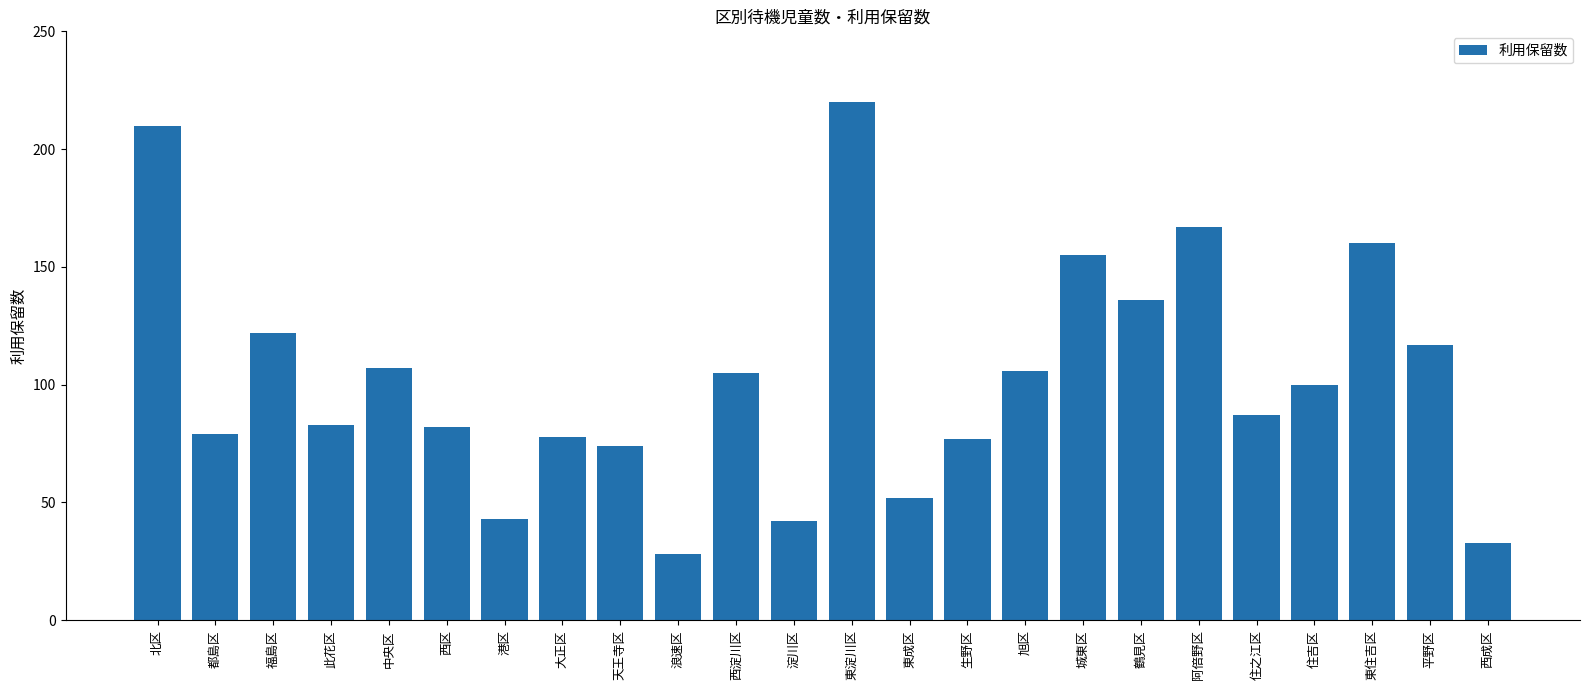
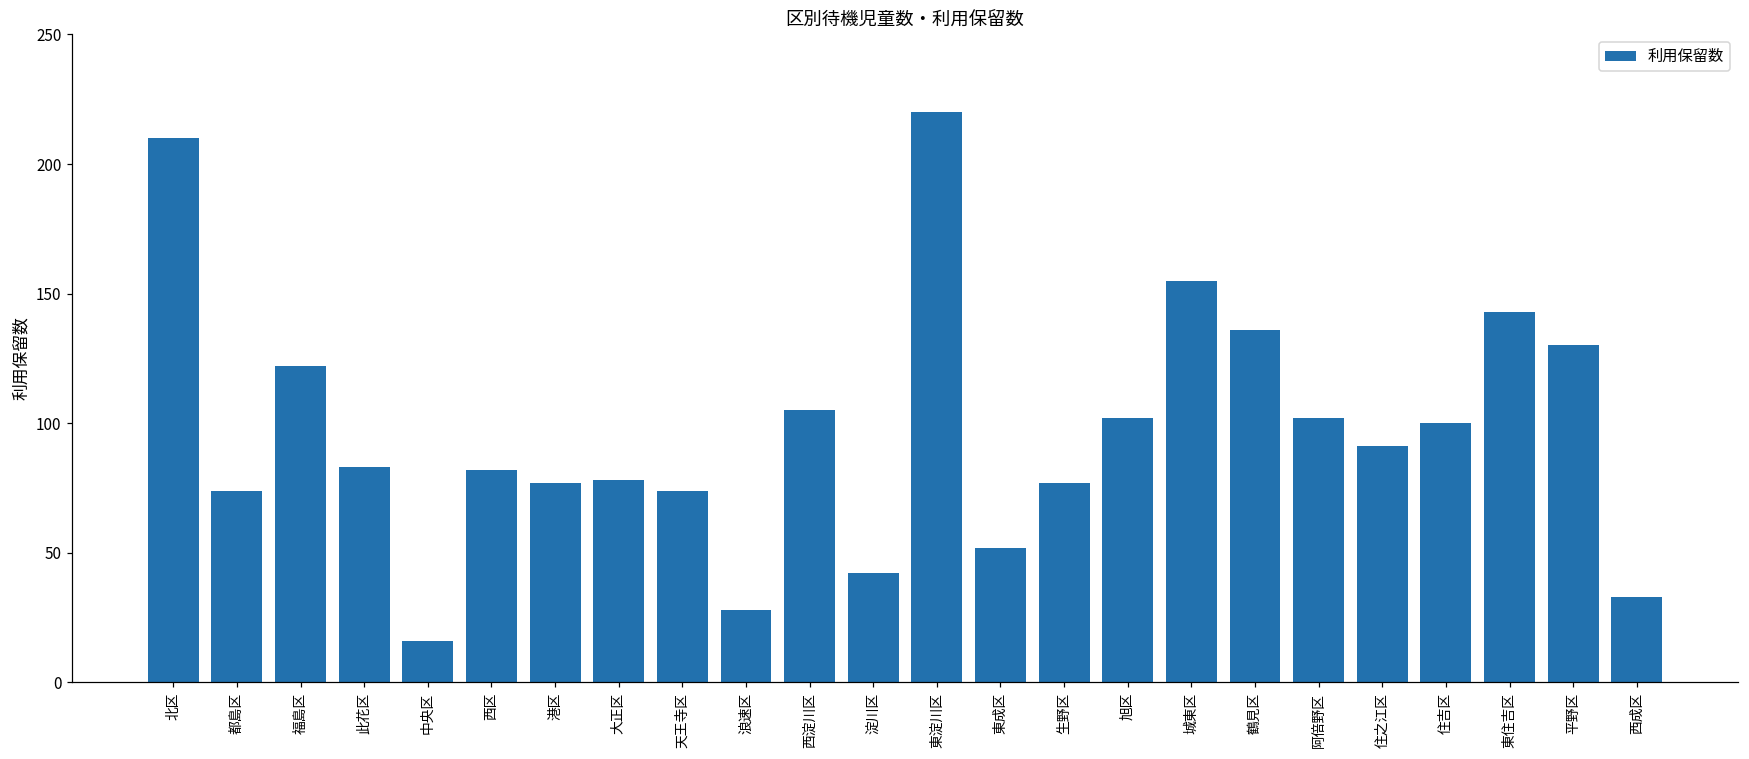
  {
    "北区": 210,
-   "都島区": 79,
+   "都島区": 74,
    "福島区": 122,
    "此花区": 83,
-   "中央区": 107,
+   "中央区": 16,
    "西区": 82,
-   "港区": 43,
+   "港区": 77,
    "大正区": 78,
    "天王寺区": 74,
    "浪速区": 28,
    "西淀川区": 105,
    "淀川区": 42,
    "東淀川区": 220,
    "東成区": 52,
    "生野区": 77,
-   "旭区": 106,
+   "旭区": 102,
    "城東区": 155,
    "鶴見区": 136,
-   "阿倍野区": 167,
-   "住之江区": 87,
+   "阿倍野区": 102,
+   "住之江区": 91,
    "住吉区": 100,
-   "東住吉区": 160,
-   "平野区": 117,
+   "東住吉区": 143,
+   "平野区": 130,
    "西成区": 33
  }
